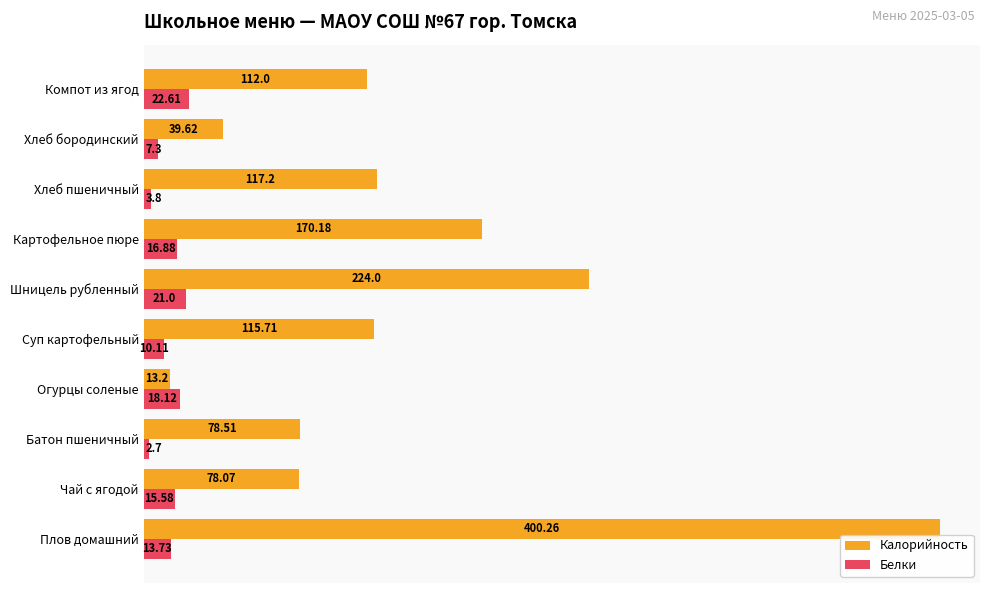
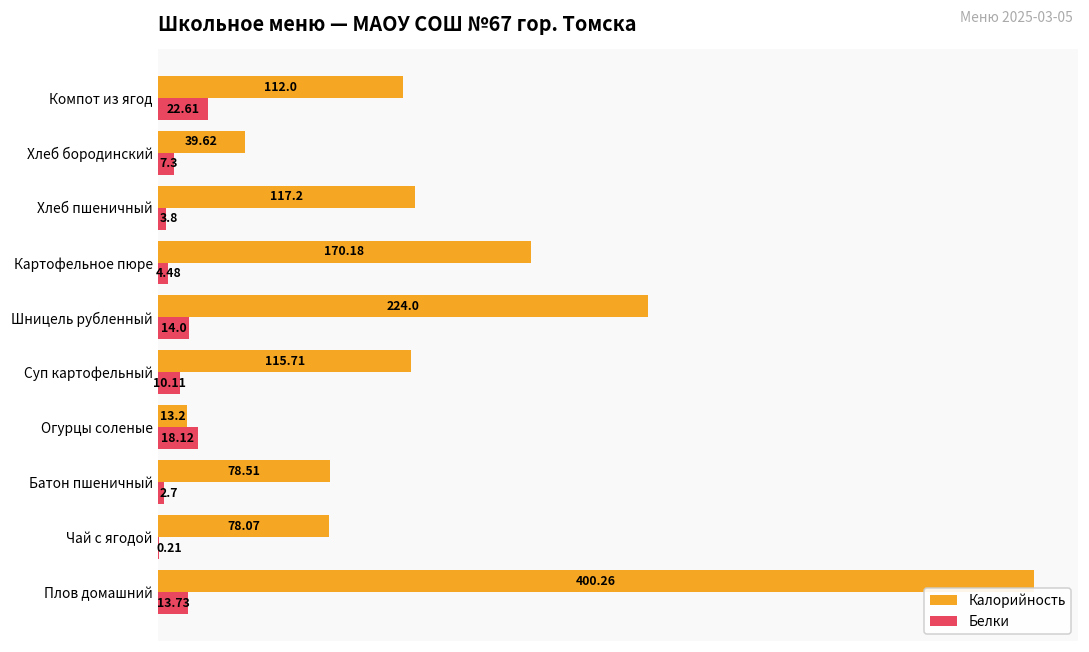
  {
    "Калорийность": {
      "Компот из ягод": 112.0,
      "Хлеб бородинский": 39.62,
      "Хлеб пшеничный": 117.2,
      "Картофельное пюре": 170.18,
      "Шницель рубленный": 224.0,
      "Суп картофельный": 115.71,
      "Огурцы соленые": 13.2,
      "Батон пшеничный": 78.51,
      "Чай с ягодой": 78.07,
      "Плов домашний": 400.26
    },
    "Белки": {
      "Компот из ягод": 22.61,
      "Хлеб бородинский": 7.3,
      "Хлеб пшеничный": 3.8,
-     "Картофельное пюре": 16.88,
-     "Шницель рубленный": 21.0,
+     "Картофельное пюре": 4.48,
+     "Шницель рубленный": 14.0,
      "Суп картофельный": 10.11,
      "Огурцы соленые": 18.12,
      "Батон пшеничный": 2.7,
-     "Чай с ягодой": 15.58,
+     "Чай с ягодой": 0.21,
      "Плов домашний": 13.73
    }
  }
